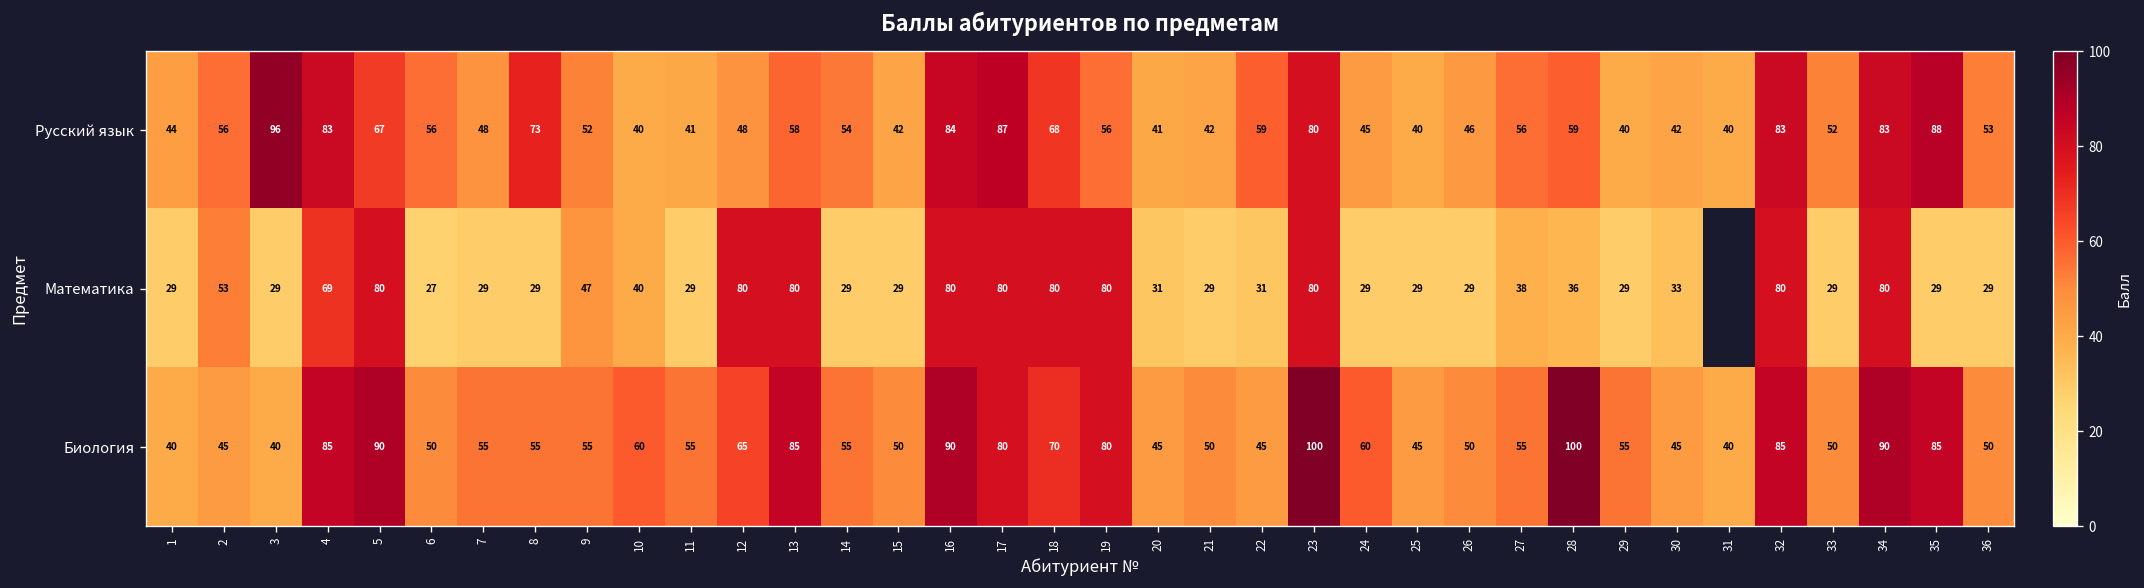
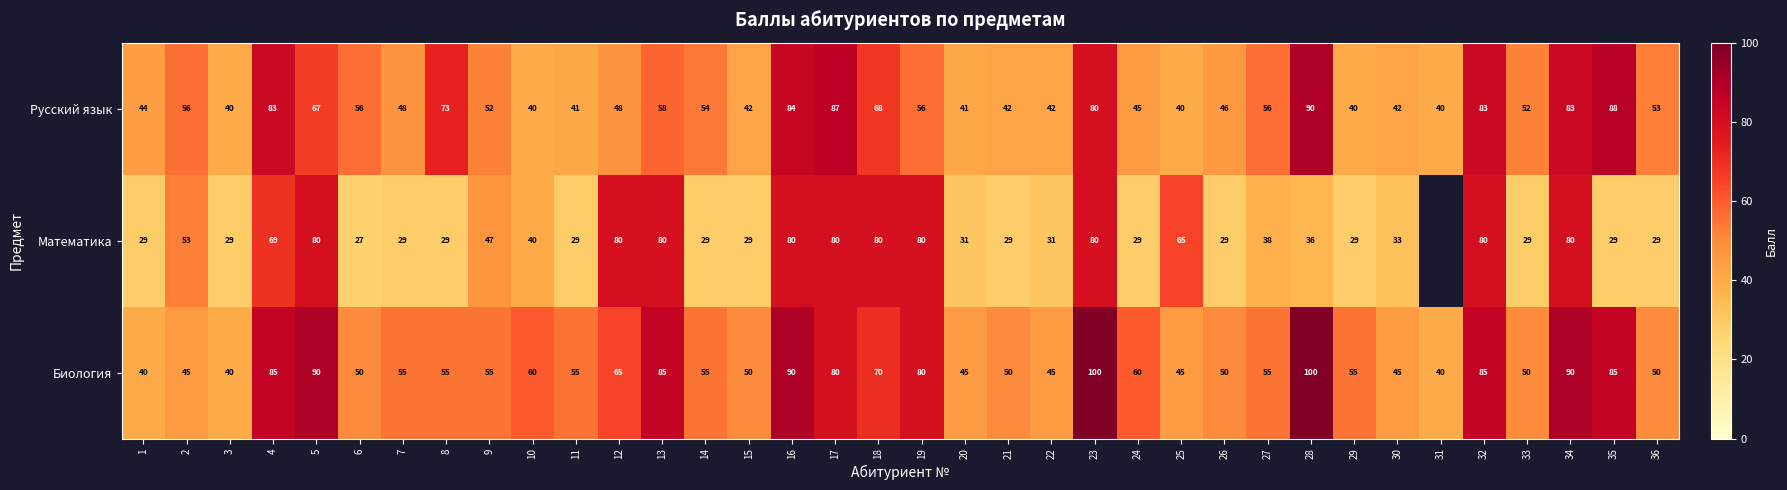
  {
    "Русский язык": {
      "1": 44,
      "2": 56,
-     "3": 96,
+     "3": 40,
      "4": 83,
      "5": 67,
      "6": 56,
      "7": 48,
      "8": 73,
      "9": 52,
      "10": 40,
      "11": 41,
      "12": 48,
      "13": 58,
      "14": 54,
      "15": 42,
      "16": 84,
      "17": 87,
      "18": 68,
      "19": 56,
      "20": 41,
      "21": 42,
-     "22": 59,
+     "22": 42,
      "23": 80,
      "24": 45,
      "25": 40,
      "26": 46,
      "27": 56,
-     "28": 59,
+     "28": 90,
      "29": 40,
      "30": 42,
      "31": 40,
      "32": 83,
      "33": 52,
      "34": 83,
      "35": 88,
      "36": 53
    },
    "Математика": {
      "1": 29,
      "2": 53,
      "3": 29,
      "4": 69,
      "5": 80,
      "6": 27,
      "7": 29,
      "8": 29,
      "9": 47,
      "10": 40,
      "11": 29,
      "12": 80,
      "13": 80,
      "14": 29,
      "15": 29,
      "16": 80,
      "17": 80,
      "18": 80,
      "19": 80,
      "20": 31,
      "21": 29,
      "22": 31,
      "23": 80,
      "24": 29,
-     "25": 29,
+     "25": 65,
      "26": 29,
      "27": 38,
      "28": 36,
      "29": 29,
      "30": 33,
      "32": 80,
      "33": 29,
      "34": 80,
      "35": 29,
      "36": 29
    },
    "Биология": {
      "1": 40,
      "2": 45,
      "3": 40,
      "4": 85,
      "5": 90,
      "6": 50,
      "7": 55,
      "8": 55,
      "9": 55,
      "10": 60,
      "11": 55,
      "12": 65,
      "13": 85,
      "14": 55,
      "15": 50,
      "16": 90,
      "17": 80,
      "18": 70,
      "19": 80,
      "20": 45,
      "21": 50,
      "22": 45,
      "23": 100,
      "24": 60,
      "25": 45,
      "26": 50,
      "27": 55,
      "28": 100,
      "29": 55,
      "30": 45,
      "31": 40,
      "32": 85,
      "33": 50,
      "34": 90,
      "35": 85,
      "36": 50
    }
  }
